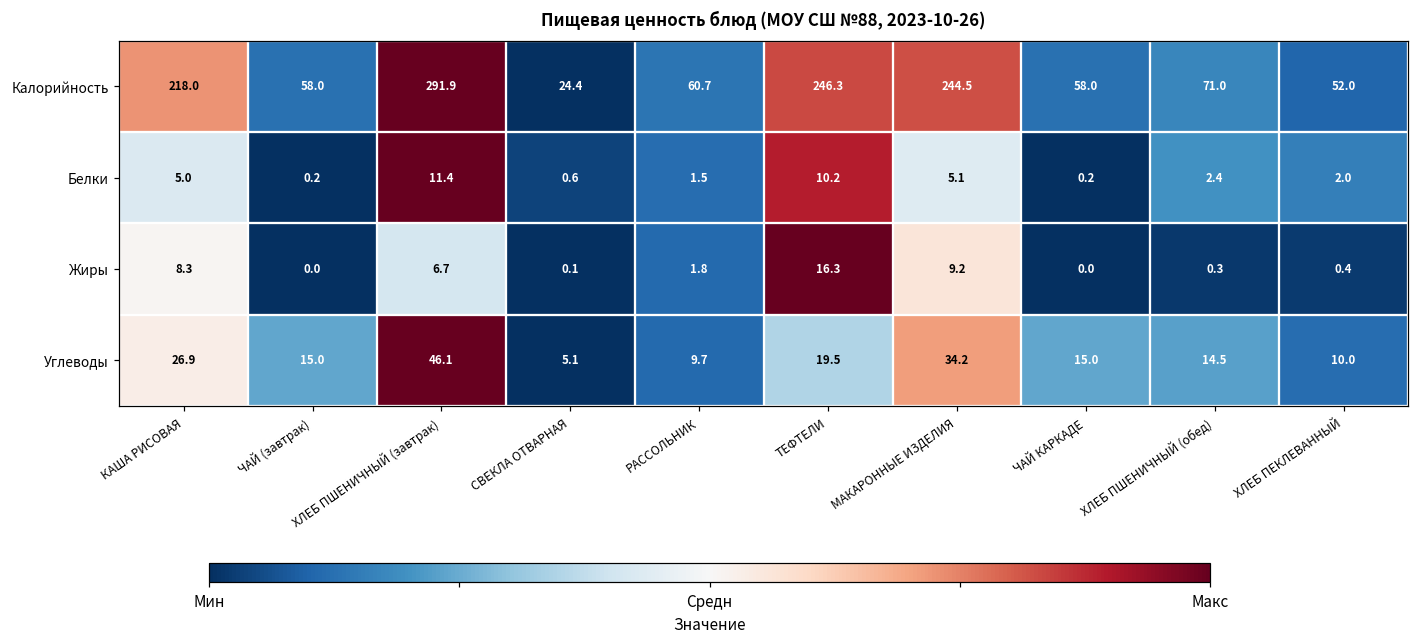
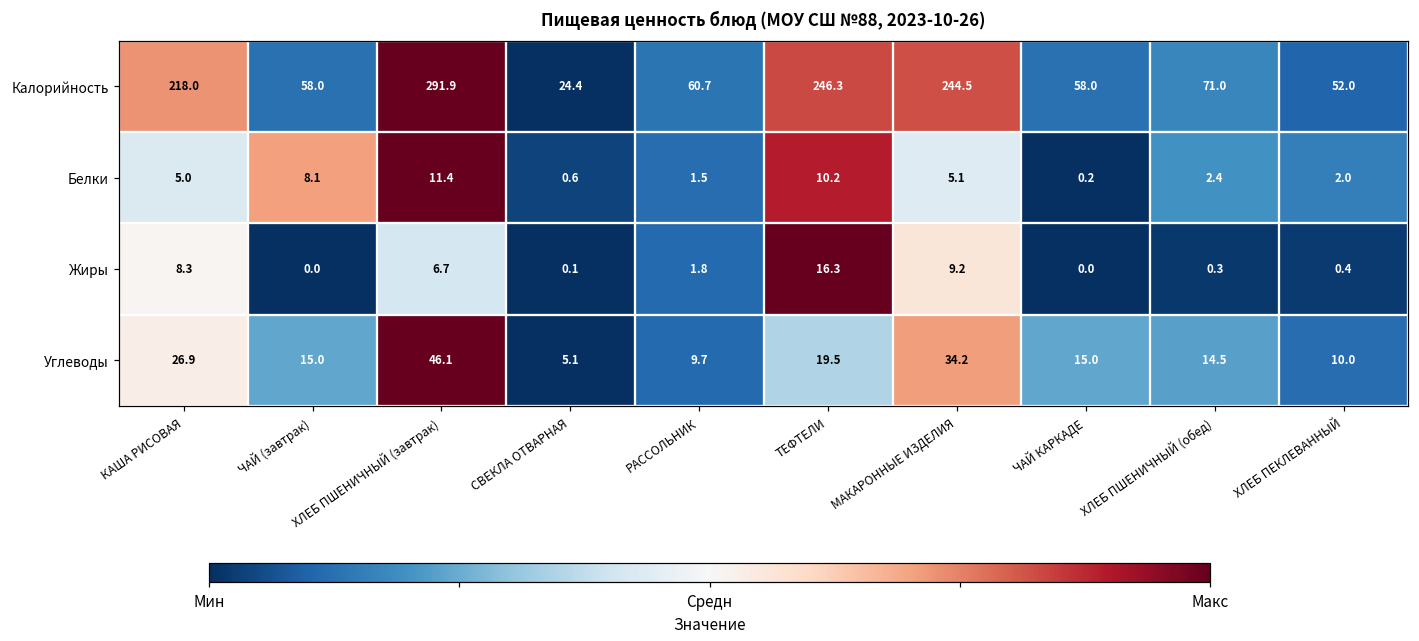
  {
    "Калорийность": {
      "КАША РИСОВАЯ": 218.0,
      "ЧАЙ (завтрак)": 58.0,
      "ХЛЕБ ПШЕНИЧНЫЙ (завтрак)": 291.9,
      "СВЕКЛА ОТВАРНАЯ": 24.4,
      "РАССОЛЬНИК": 60.7,
      "ТЕФТЕЛИ": 246.3,
      "МАКАРОННЫЕ ИЗДЕЛИЯ": 244.5,
      "ЧАЙ КАРКАДЕ": 58.0,
      "ХЛЕБ ПШЕНИЧНЫЙ (обед)": 71.0,
      "ХЛЕБ ПЕКЛЕВАННЫЙ": 52.0
    },
    "Белки": {
      "КАША РИСОВАЯ": 5.0,
-     "ЧАЙ (завтрак)": 0.2,
+     "ЧАЙ (завтрак)": 8.1,
      "ХЛЕБ ПШЕНИЧНЫЙ (завтрак)": 11.4,
      "СВЕКЛА ОТВАРНАЯ": 0.6,
      "РАССОЛЬНИК": 1.5,
      "ТЕФТЕЛИ": 10.2,
      "МАКАРОННЫЕ ИЗДЕЛИЯ": 5.1,
      "ЧАЙ КАРКАДЕ": 0.2,
      "ХЛЕБ ПШЕНИЧНЫЙ (обед)": 2.4,
      "ХЛЕБ ПЕКЛЕВАННЫЙ": 2.0
    },
    "Жиры": {
      "КАША РИСОВАЯ": 8.3,
      "ЧАЙ (завтрак)": 0.0,
      "ХЛЕБ ПШЕНИЧНЫЙ (завтрак)": 6.7,
      "СВЕКЛА ОТВАРНАЯ": 0.1,
      "РАССОЛЬНИК": 1.8,
      "ТЕФТЕЛИ": 16.3,
      "МАКАРОННЫЕ ИЗДЕЛИЯ": 9.2,
      "ЧАЙ КАРКАДЕ": 0.0,
      "ХЛЕБ ПШЕНИЧНЫЙ (обед)": 0.3,
      "ХЛЕБ ПЕКЛЕВАННЫЙ": 0.4
    },
    "Углеводы": {
      "КАША РИСОВАЯ": 26.9,
      "ЧАЙ (завтрак)": 15.0,
      "ХЛЕБ ПШЕНИЧНЫЙ (завтрак)": 46.1,
      "СВЕКЛА ОТВАРНАЯ": 5.1,
      "РАССОЛЬНИК": 9.7,
      "ТЕФТЕЛИ": 19.5,
      "МАКАРОННЫЕ ИЗДЕЛИЯ": 34.2,
      "ЧАЙ КАРКАДЕ": 15.0,
      "ХЛЕБ ПШЕНИЧНЫЙ (обед)": 14.5,
      "ХЛЕБ ПЕКЛЕВАННЫЙ": 10.0
    }
  }
